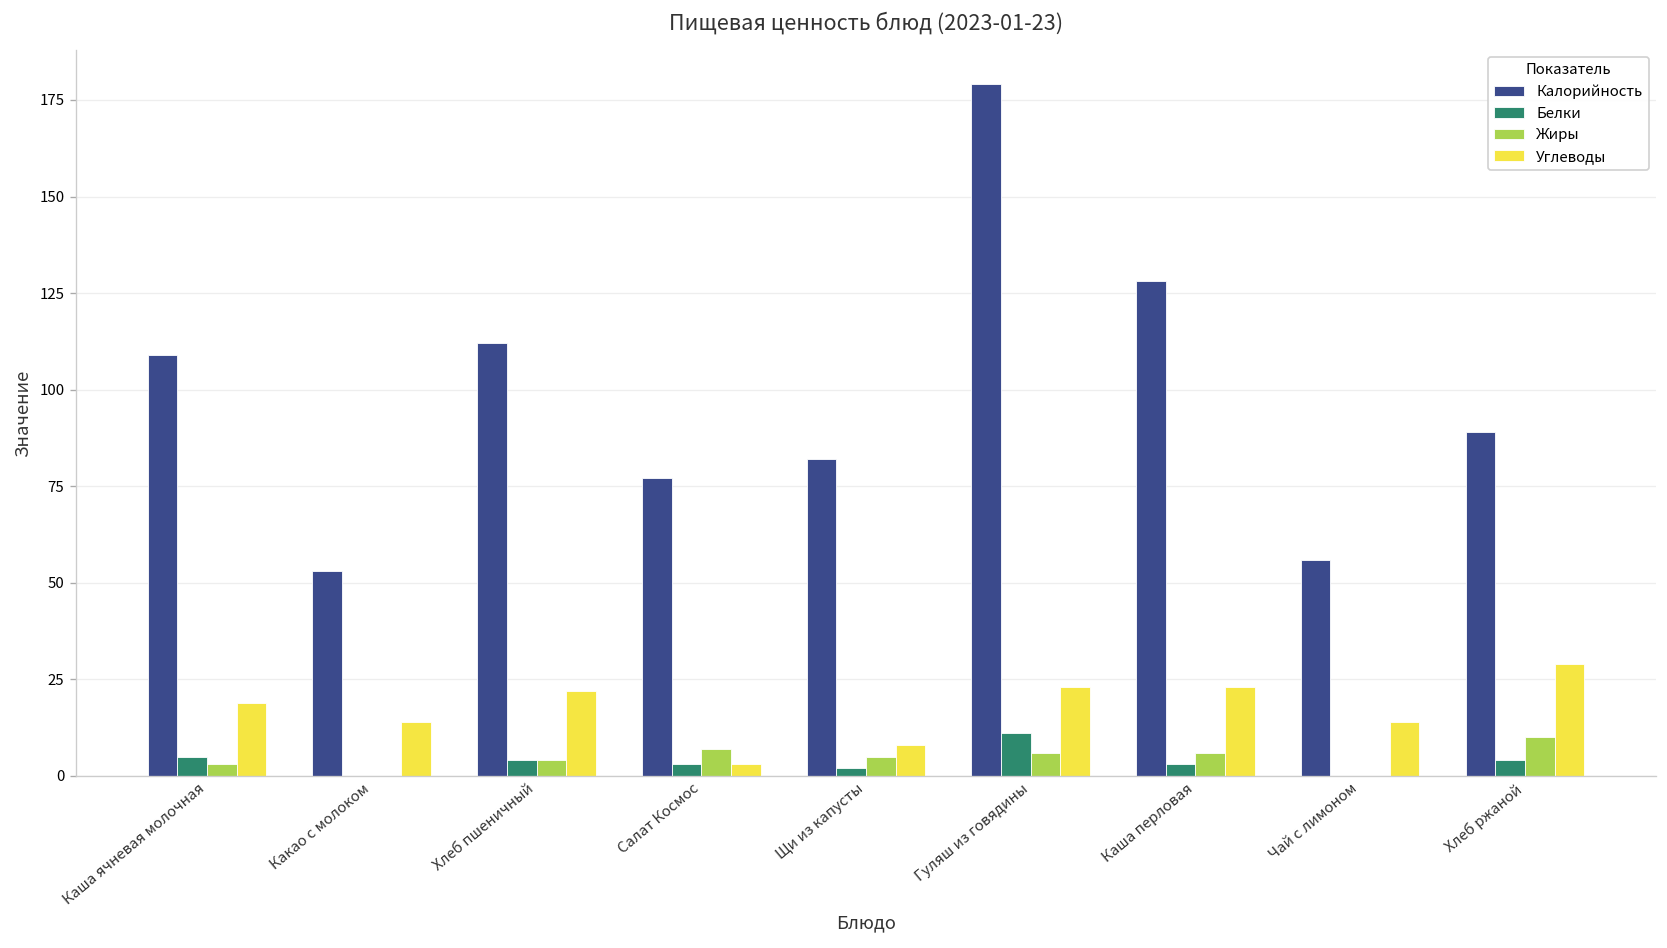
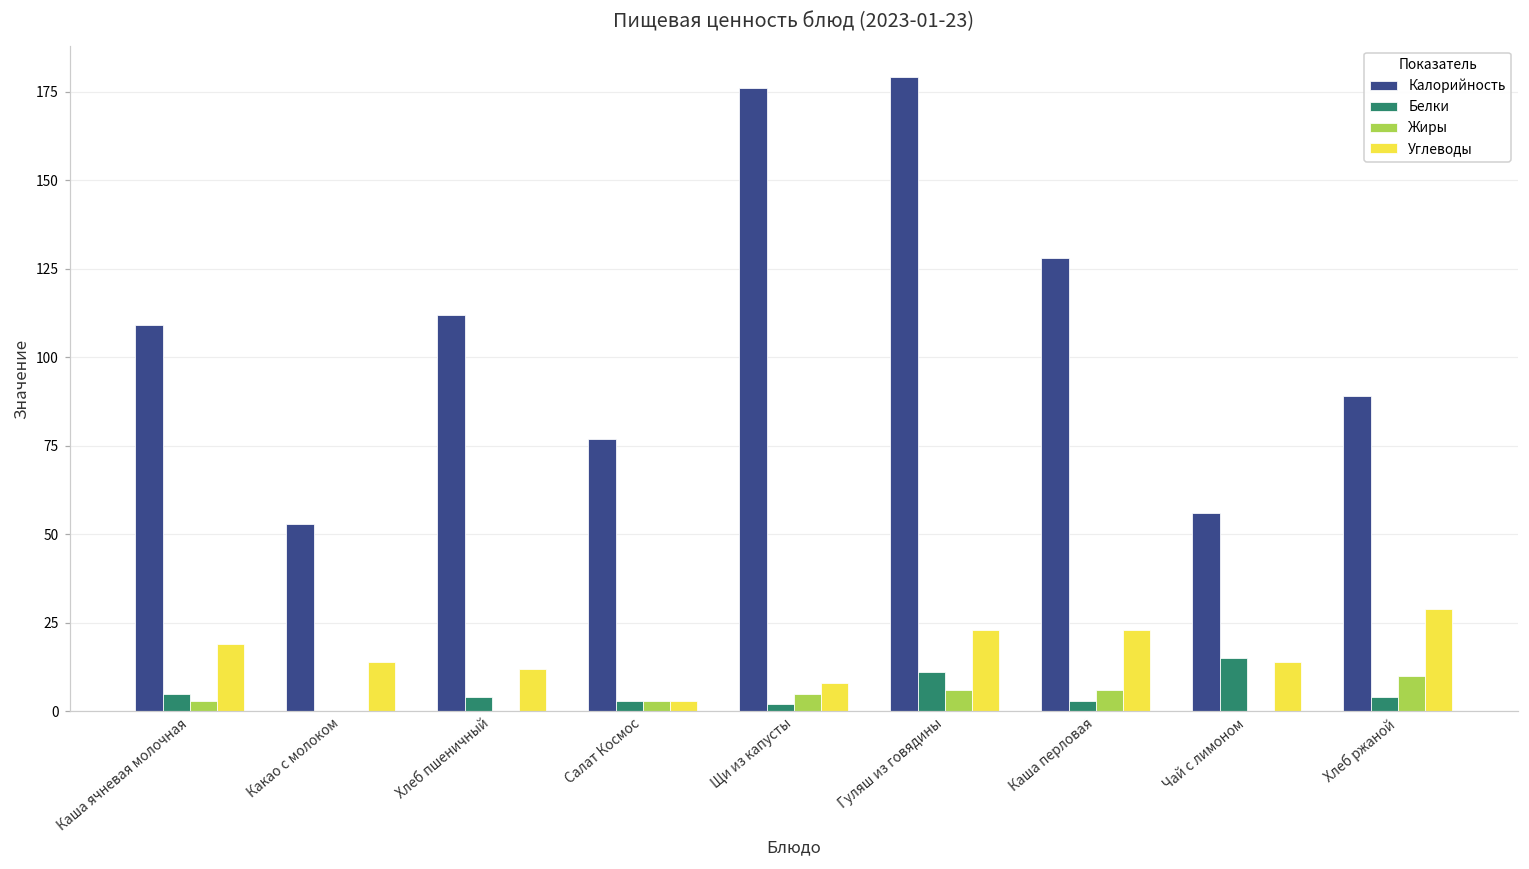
  {
    "Калорийность": {
      "Каша ячневая молочная": 109,
      "Какао с молоком": 53,
      "Хлеб пшеничный": 112,
      "Салат Космос": 77,
-     "Щи из капусты": 82,
+     "Щи из капусты": 176,
      "Гуляш из говядины": 179,
      "Каша перловая": 128,
      "Чай с лимоном": 56,
      "Хлеб ржаной": 89
    },
    "Белки": {
      "Каша ячневая молочная": 5,
      "Какао с молоком": 0,
      "Хлеб пшеничный": 4,
      "Салат Космос": 3,
      "Щи из капусты": 2,
      "Гуляш из говядины": 11,
      "Каша перловая": 3,
-     "Чай с лимоном": 0,
+     "Чай с лимоном": 15,
      "Хлеб ржаной": 4
    },
    "Жиры": {
      "Каша ячневая молочная": 3,
      "Какао с молоком": 0,
-     "Хлеб пшеничный": 4,
-     "Салат Космос": 7,
+     "Хлеб пшеничный": 0,
+     "Салат Космос": 3,
      "Щи из капусты": 5,
      "Гуляш из говядины": 6,
      "Каша перловая": 6,
      "Чай с лимоном": 0,
      "Хлеб ржаной": 10
    },
    "Углеводы": {
      "Каша ячневая молочная": 19,
      "Какао с молоком": 14,
-     "Хлеб пшеничный": 22,
+     "Хлеб пшеничный": 12,
      "Салат Космос": 3,
      "Щи из капусты": 8,
      "Гуляш из говядины": 23,
      "Каша перловая": 23,
      "Чай с лимоном": 14,
      "Хлеб ржаной": 29
    }
  }
